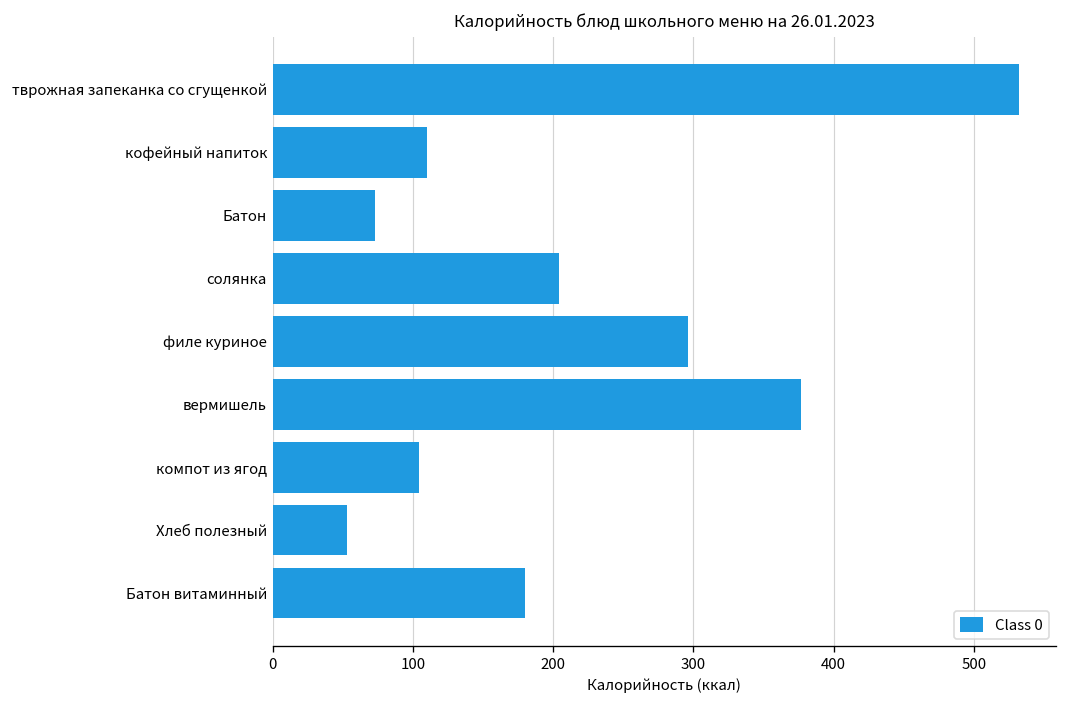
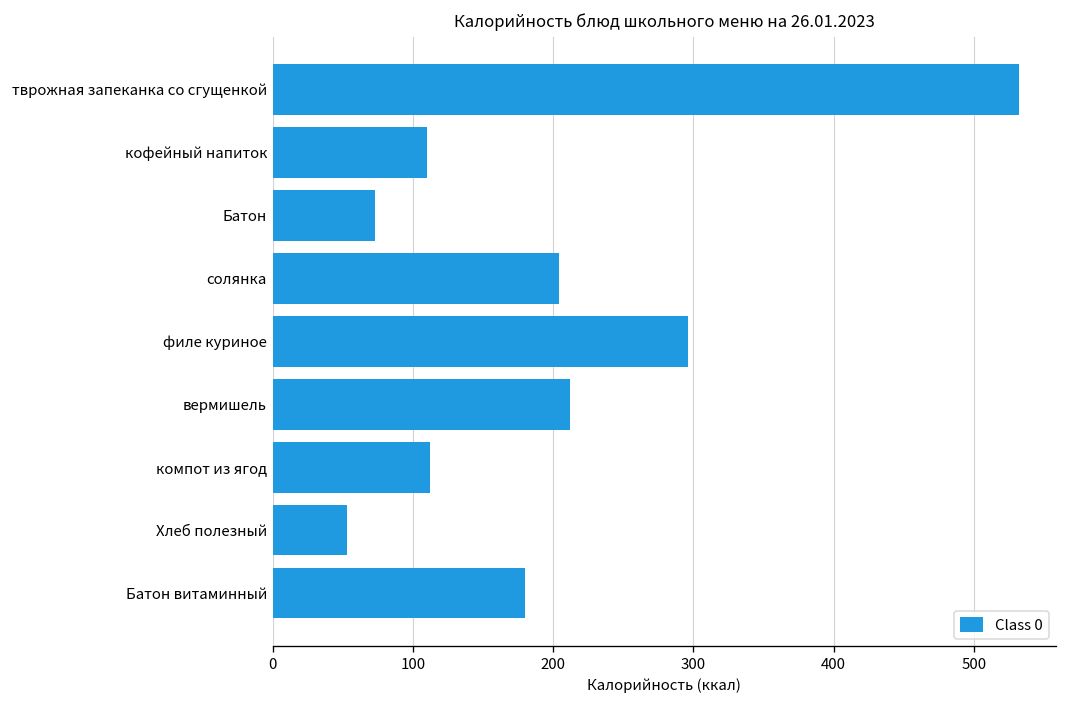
  {
    "тврожная запеканка со сгущенкой": 532,
    "кофейный напиток": 110,
    "Батон": 73,
    "солянка": 204,
    "филе куриное": 296,
-   "вермишель": 377,
-   "компот из ягод": 104,
+   "вермишель": 212,
+   "компот из ягод": 112,
    "Хлеб полезный": 53,
    "Батон витаминный": 180
  }
